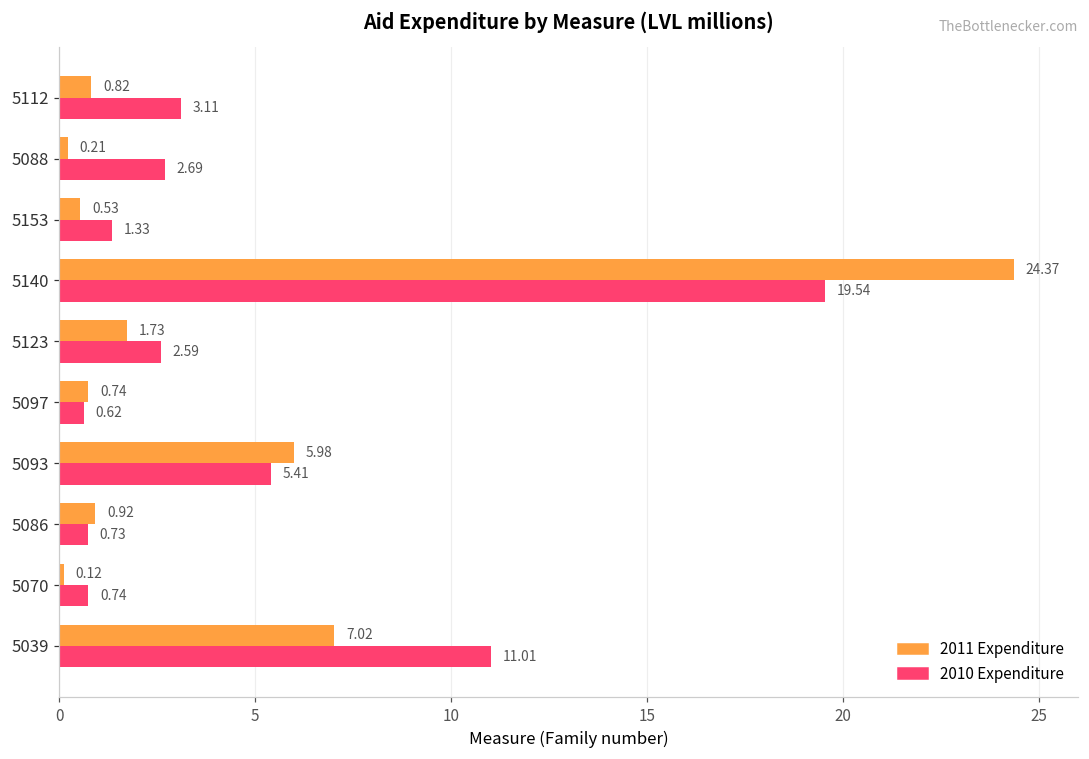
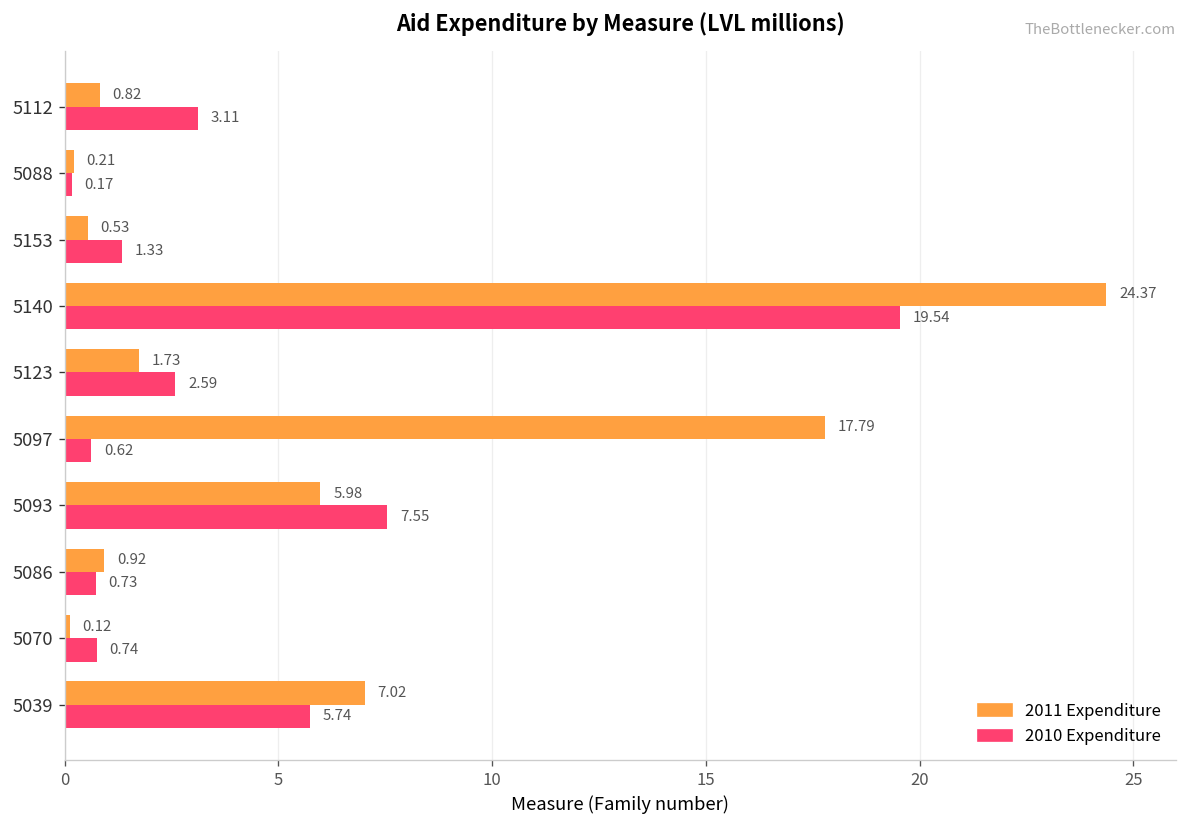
  {
    "2011 Expenditure": {
      "5112": 0.82,
      "5088": 0.21,
      "5153": 0.53,
      "5140": 24.37,
      "5123": 1.73,
-     "5097": 0.74,
+     "5097": 17.79,
      "5093": 5.98,
      "5086": 0.92,
      "5070": 0.12,
      "5039": 7.02
    },
    "2010 Expenditure": {
      "5112": 3.11,
-     "5088": 2.69,
+     "5088": 0.17,
      "5153": 1.33,
      "5140": 19.54,
      "5123": 2.59,
      "5097": 0.62,
-     "5093": 5.41,
+     "5093": 7.55,
      "5086": 0.73,
      "5070": 0.74,
-     "5039": 11.01
+     "5039": 5.74
    }
  }
